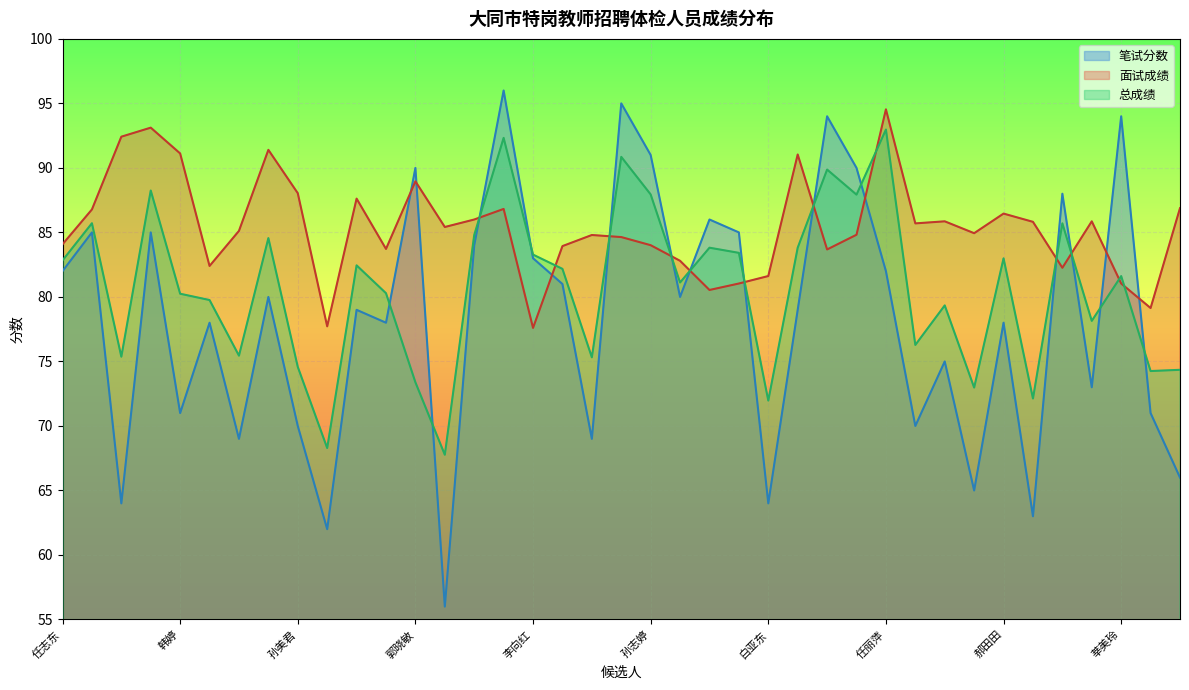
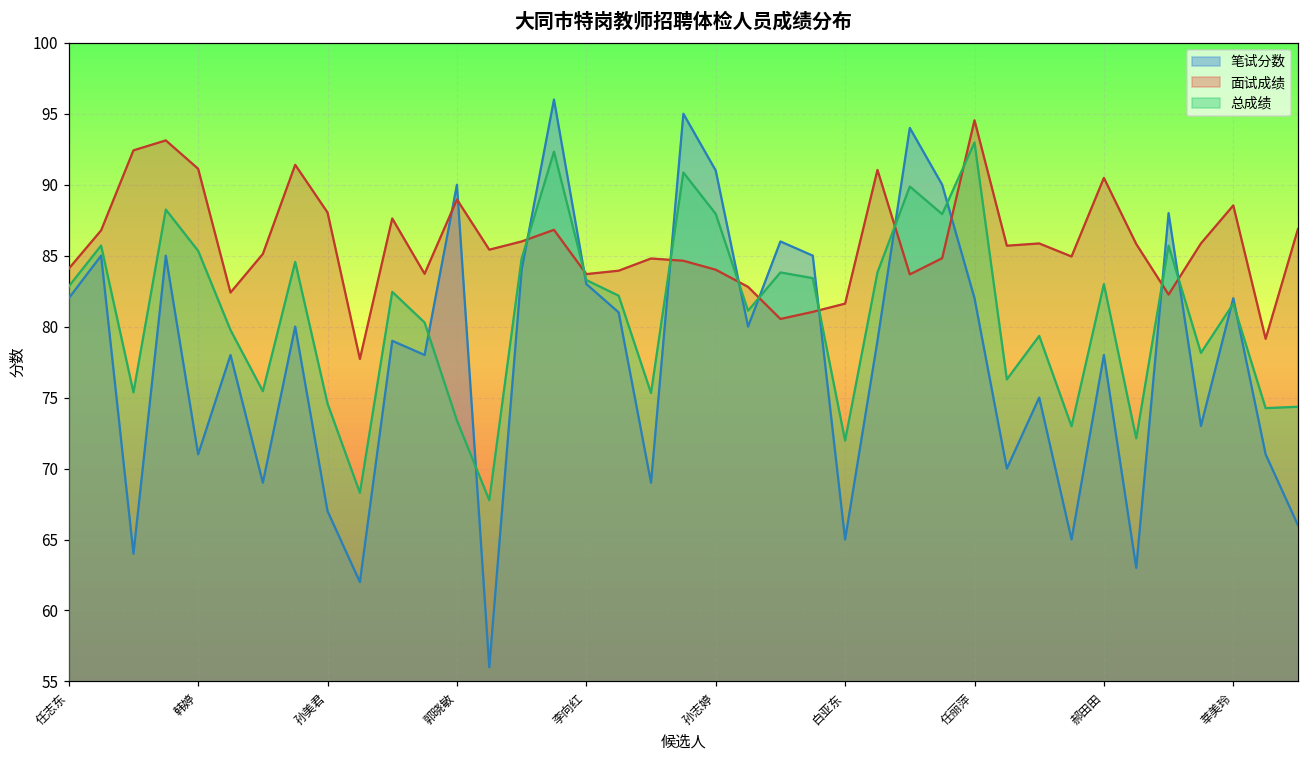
  {
    "笔试分数": {
      "任志东": 82,
      "韩婷": 71,
-     "孙美君": 70,
+     "孙美君": 67,
      "郭晓敏": 90,
      "李向红": 83,
      "孙志婷": 91,
-     "白亚东": 64,
+     "白亚东": 65,
      "任丽萍": 82,
      "郝田田": 78,
-     "莘美玲": 94
+     "莘美玲": 82
    },
    "面试成绩": {
      "任志东": 84.1,
      "韩婷": 91.1,
      "孙美君": 88.0,
      "郭晓敏": 89.0,
-     "李向红": 77.6,
+     "李向红": 83.7,
      "孙志婷": 84.0,
      "白亚东": 81.6,
      "任丽萍": 94.5,
-     "郝田田": 86.5,
-     "莘美玲": 81.0
+     "郝田田": 90.5,
+     "莘美玲": 88.5
    },
    "总成绩": {
      "任志东": 82.8,
-     "韩婷": 80.2,
+     "韩婷": 85.3,
      "孙美君": 74.6,
      "郭晓敏": 73.4,
      "李向红": 83.3,
      "孙志婷": 87.9,
      "白亚东": 72.0,
      "任丽萍": 93.0,
      "郝田田": 83.0,
      "莘美玲": 81.6
    }
  }
